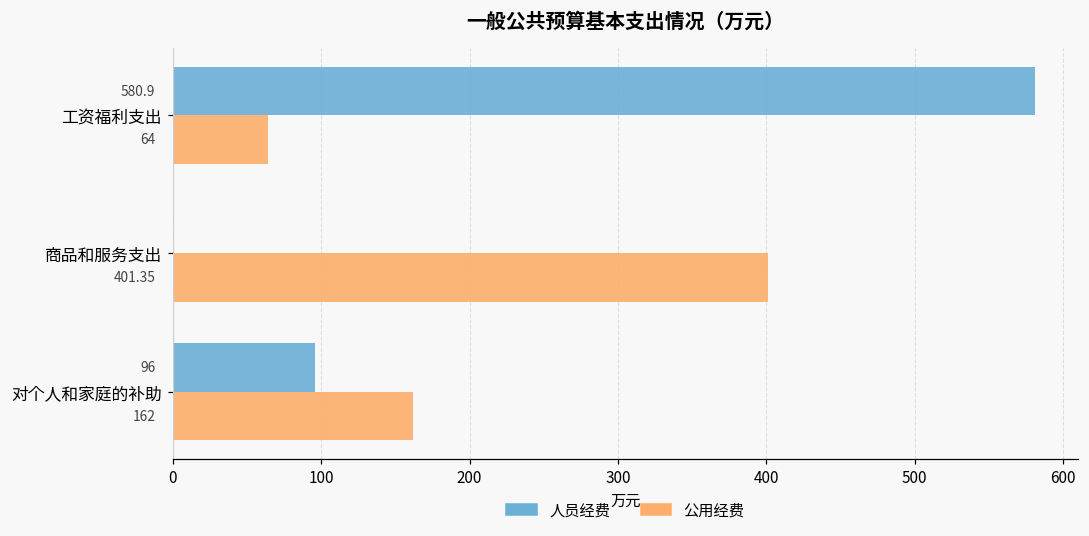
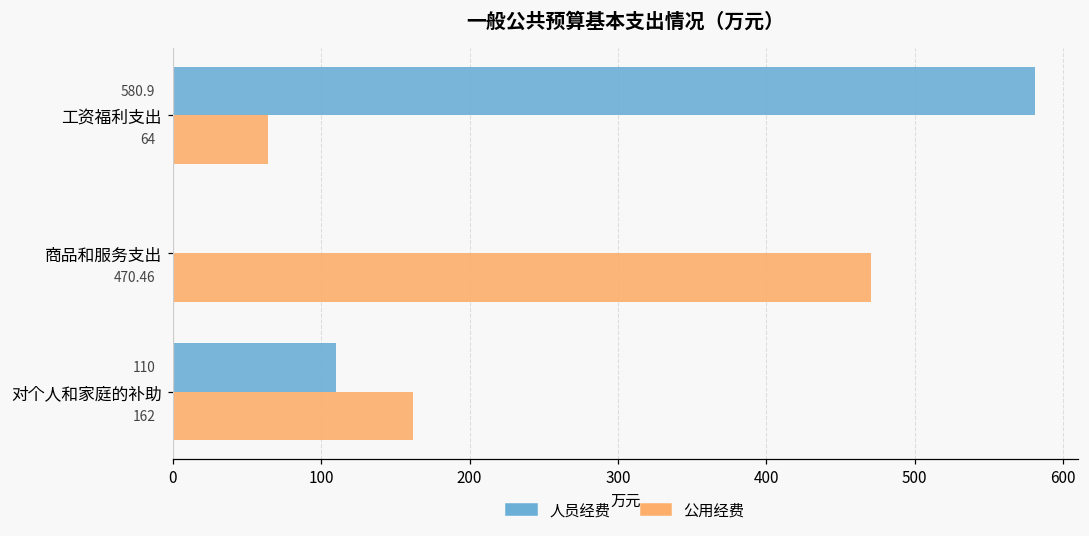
  {
    "人员经费": {
-     "对个人和家庭的补助": 96
+     "对个人和家庭的补助": 110
    },
    "公用经费": {
-     "商品和服务支出": 401.35
+     "商品和服务支出": 470.46
    }
  }
